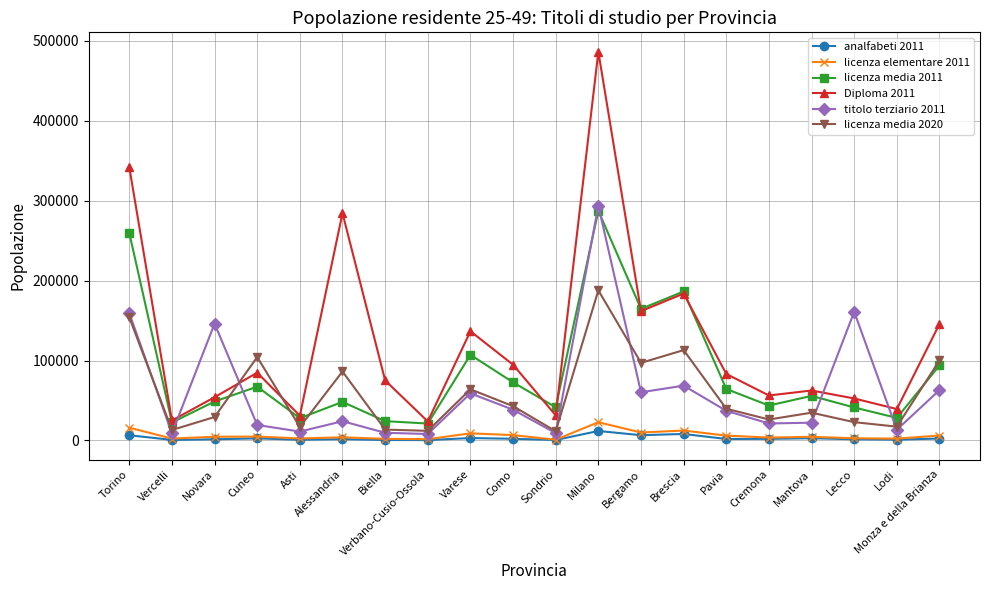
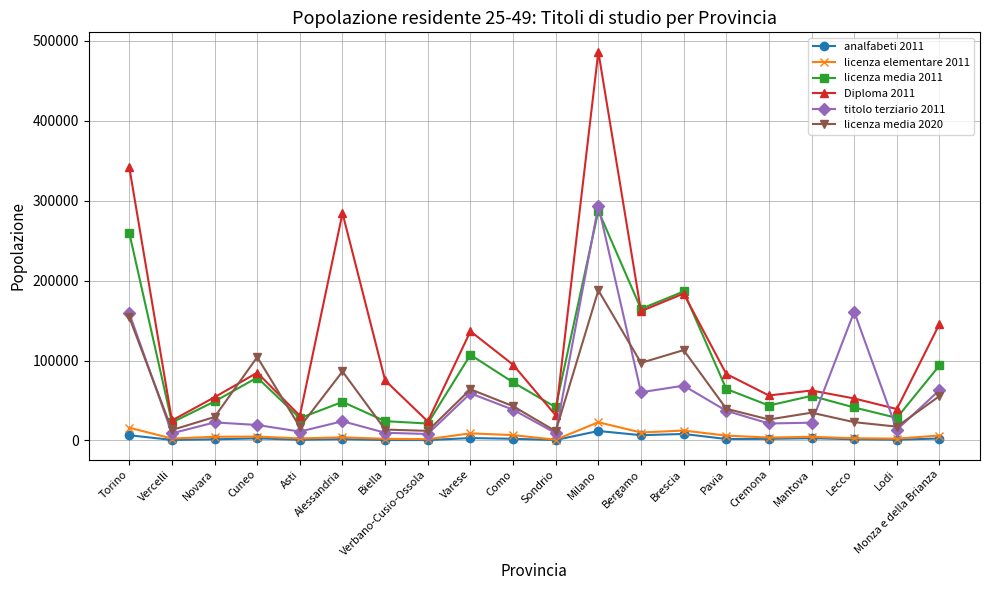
  {
    "analfabeti 2011": {
      "Torino": 10000,
      "Novara": 0,
      "Varese": 0,
      "Como": 0,
      "Milano": 10000,
      "Bergamo": 10000,
      "Brescia": 10000,
      "Pavia": 0,
      "Monza e della Brianza": 0
    },
    "licenza elementare 2011": {
      "Torino": 20000,
      "Novara": 0,
      "Varese": 10000,
      "Como": 10000,
      "Milano": 20000,
      "Bergamo": 10000,
      "Brescia": 10000,
      "Pavia": 10000,
      "Monza e della Brianza": 10000
    },
    "licenza media 2011": {
      "Torino": 260000,
      "Novara": 50000,
-     "Cuneo": 70000,
+     "Cuneo": 80000,
      "Alessandria": 50000,
      "Biella": 20000,
      "Varese": 110000,
      "Como": 70000,
      "Sondrio": 40000,
      "Milano": 290000,
      "Pavia": 60000,
      "Cremona": 40000,
      "Mantova": 60000,
      "Lecco": 40000,
      "Lodi": 30000,
      "Monza e della Brianza": 90000
    },
    "Diploma 2011": {
      "Torino": 340000,
      "Novara": 50000,
      "Cuneo": 80000,
      "Alessandria": 280000,
      "Biella": 80000,
      "Varese": 140000,
      "Como": 90000,
      "Sondrio": 30000,
      "Milano": 490000,
      "Pavia": 80000,
      "Cremona": 60000,
      "Mantova": 60000,
      "Lecco": 50000,
      "Lodi": 40000,
      "Monza e della Brianza": 150000
    },
    "titolo terziario 2011": {
      "Torino": 160000,
      "Vercelli": 10000,
-     "Novara": 150000,
+     "Novara": 20000,
      "Cuneo": 20000,
      "Asti": 10000,
      "Alessandria": 20000,
      "Biella": 10000,
      "Verbano-Cusio-Ossola": 10000,
      "Varese": 60000,
      "Como": 40000,
      "Milano": 290000,
      "Bergamo": 60000,
      "Brescia": 70000,
      "Cremona": 20000,
      "Mantova": 20000,
      "Lecco": 160000,
      "Lodi": 10000,
      "Monza e della Brianza": 60000
    },
    "licenza media 2020": {
      "Torino": 150000,
      "Vercelli": 10000,
      "Novara": 30000,
      "Cuneo": 100000,
      "Asti": 20000,
      "Alessandria": 90000,
      "Biella": 10000,
      "Verbano-Cusio-Ossola": 10000,
      "Varese": 60000,
      "Como": 40000,
      "Milano": 190000,
      "Bergamo": 100000,
      "Brescia": 110000,
      "Cremona": 30000,
      "Mantova": 30000,
      "Lecco": 20000,
      "Lodi": 20000,
-     "Monza e della Brianza": 100000
+     "Monza e della Brianza": 60000
    }
  }
